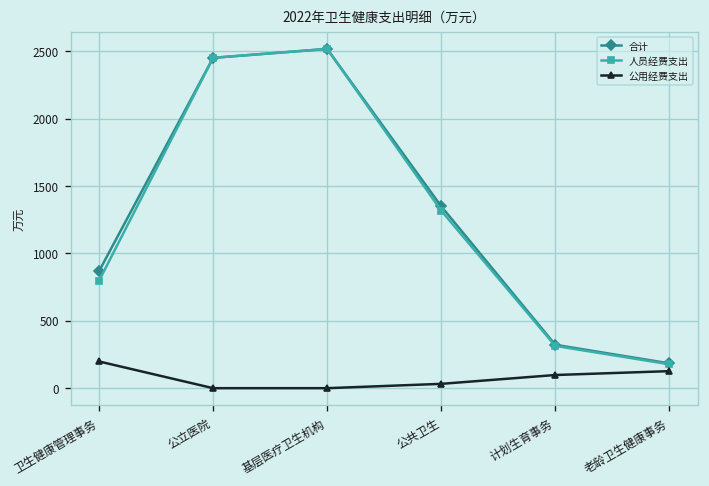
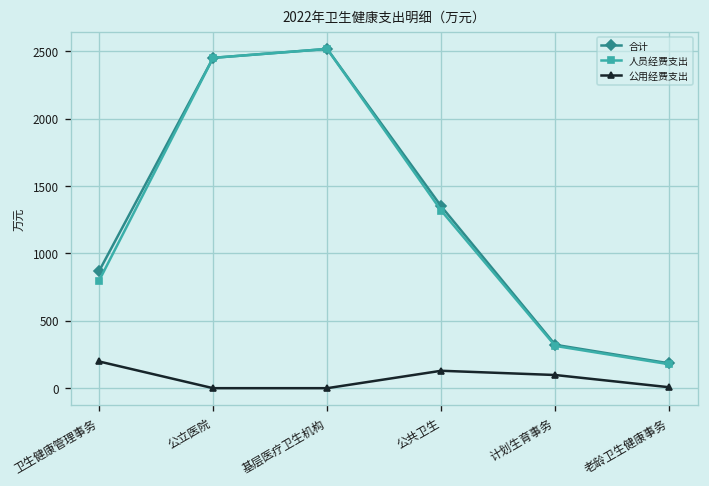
  {
    "公用经费支出": {
      "卫生健康管理事务": 200,
      "公立医院": 0,
      "基层医疗卫生机构": 0,
-     "公共卫生": 30,
+     "公共卫生": 130,
      "计划生育事务": 100,
-     "老龄卫生健康事务": 130
+     "老龄卫生健康事务": 10
    }
  }
